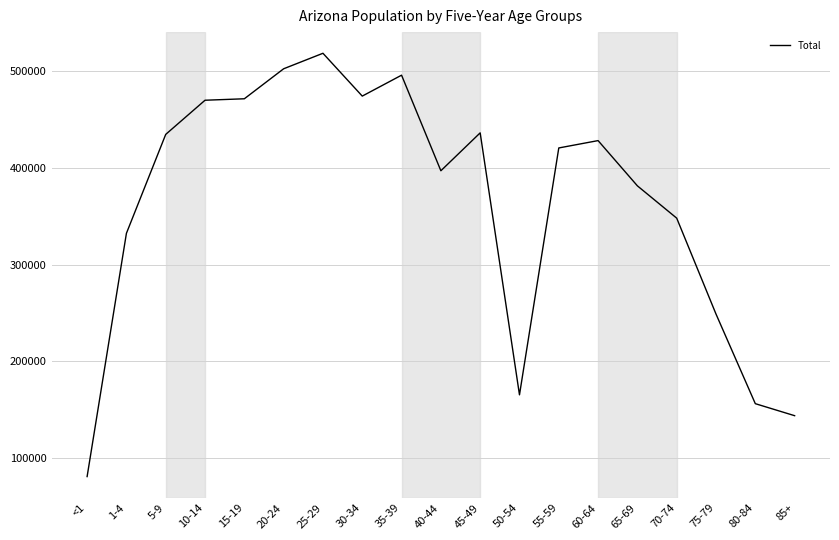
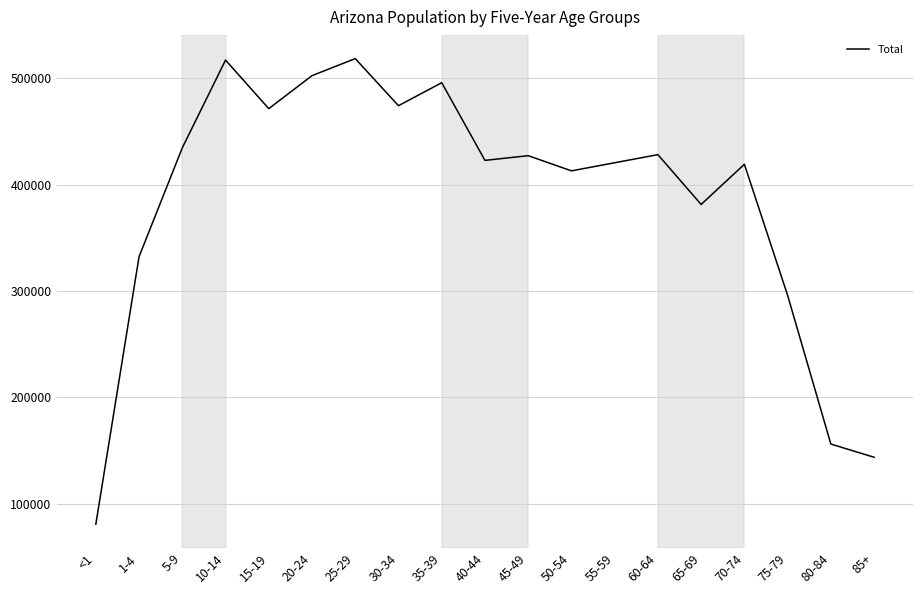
  {
    "<1": 80000,
    "1-4": 330000,
    "5-9": 430000,
-   "10-14": 470000,
+   "10-14": 520000,
    "15-19": 470000,
    "20-24": 500000,
    "25-29": 520000,
    "30-34": 470000,
    "35-39": 500000,
-   "40-44": 400000,
-   "45-49": 440000,
-   "50-54": 170000,
+   "40-44": 420000,
+   "45-49": 430000,
+   "50-54": 410000,
    "55-59": 420000,
    "60-64": 430000,
    "65-69": 380000,
-   "70-74": 350000,
-   "75-79": 250000,
+   "70-74": 420000,
+   "75-79": 300000,
    "80-84": 160000,
    "85+": 140000
  }
